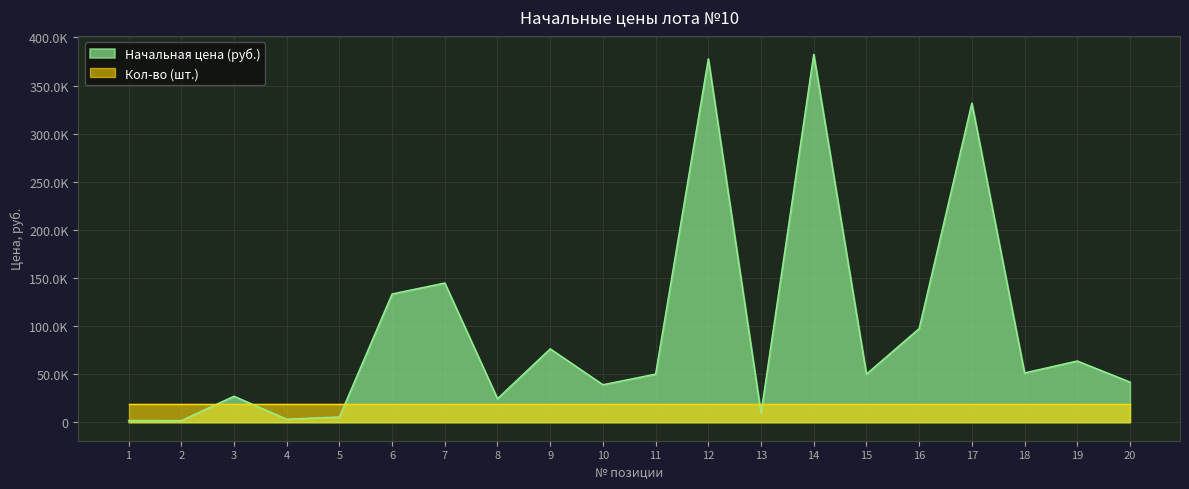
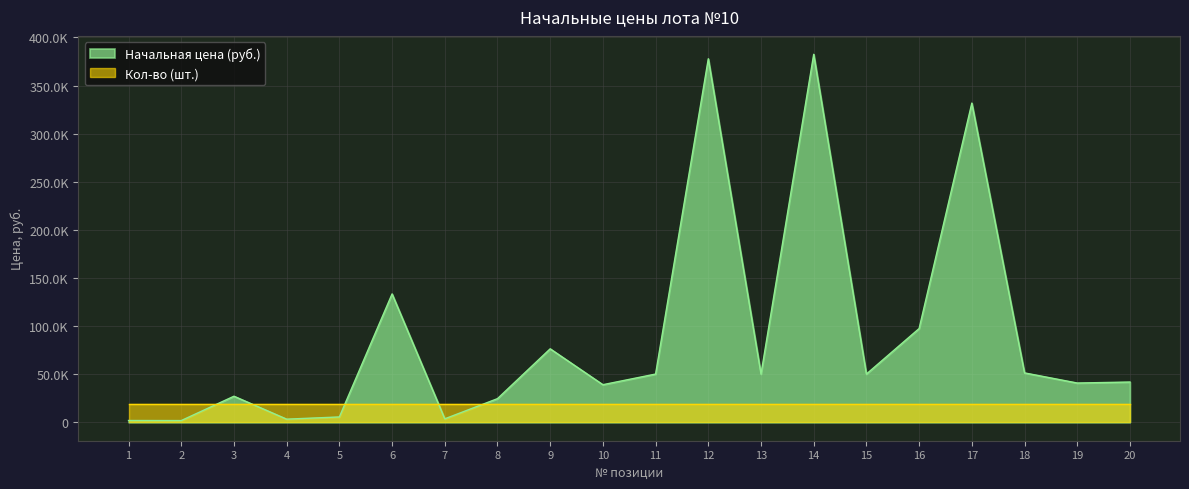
  {
    "Начальная цена (руб.)": {
      "1": 0,
      "2": 0,
      "3": 30000,
      "4": 0,
      "5": 10000,
      "6": 130000,
-     "7": 140000,
+     "7": 0,
      "8": 20000,
      "9": 80000,
      "10": 40000,
      "11": 50000,
      "12": 380000,
-     "13": 10000,
+     "13": 50000,
      "14": 380000,
      "15": 50000,
      "16": 100000,
      "17": 330000,
      "18": 50000,
-     "19": 60000,
+     "19": 40000,
      "20": 40000
    },
    "Кол-во (шт.)": {
      "1": 20000,
      "2": 20000,
      "3": 20000,
      "4": 20000,
      "5": 20000,
      "6": 20000,
      "7": 20000,
      "8": 20000,
      "9": 20000,
      "10": 20000,
      "11": 20000,
      "12": 20000,
      "13": 20000,
      "14": 20000,
      "15": 20000,
      "16": 20000,
      "17": 20000,
      "18": 20000,
      "19": 20000,
      "20": 20000
    }
  }
